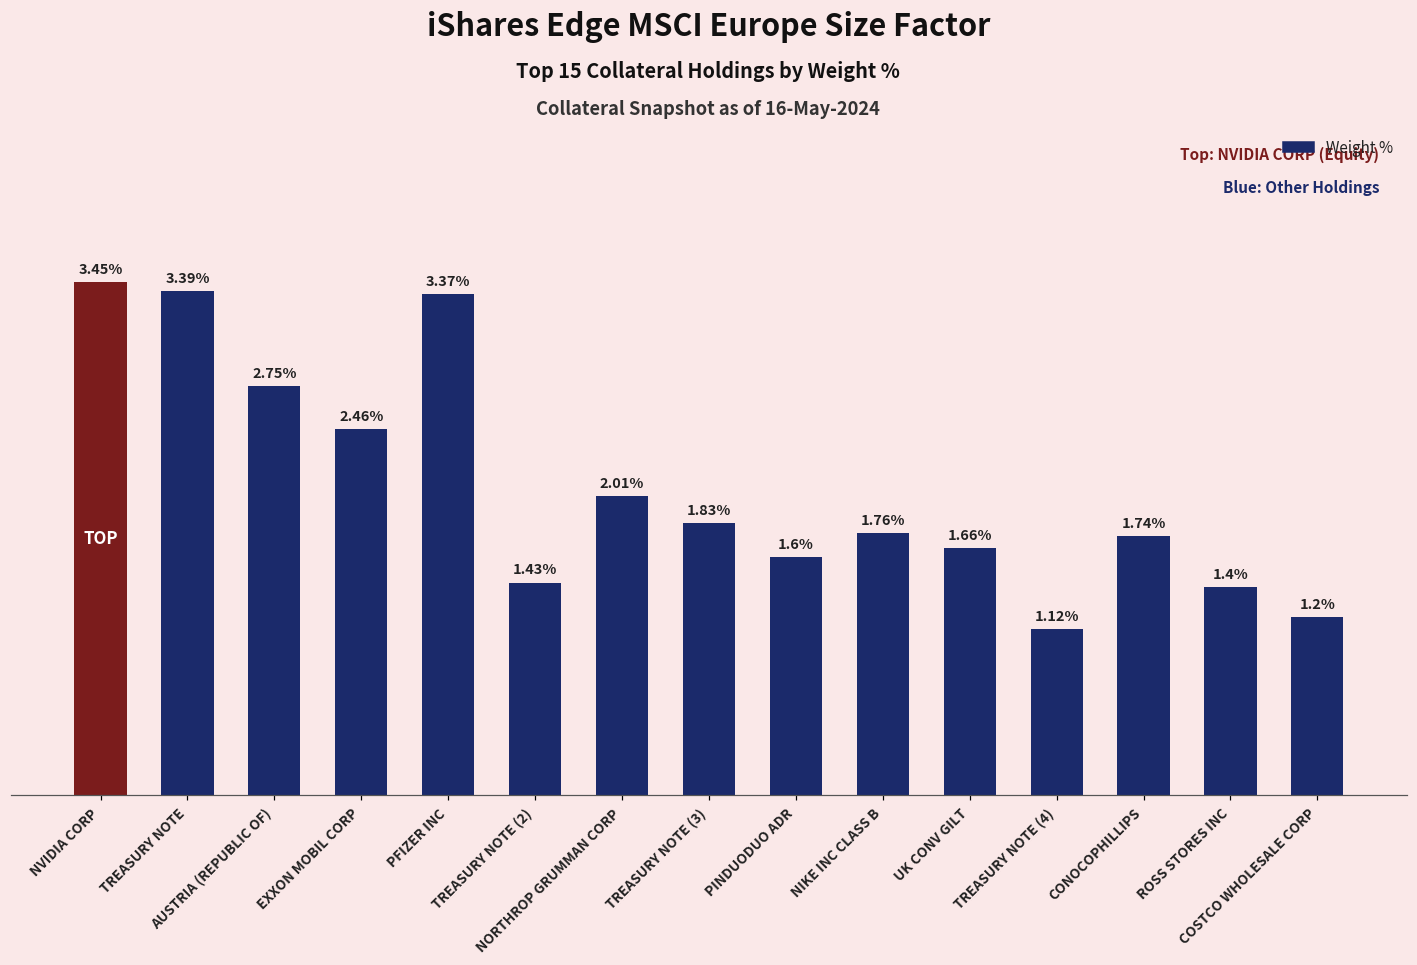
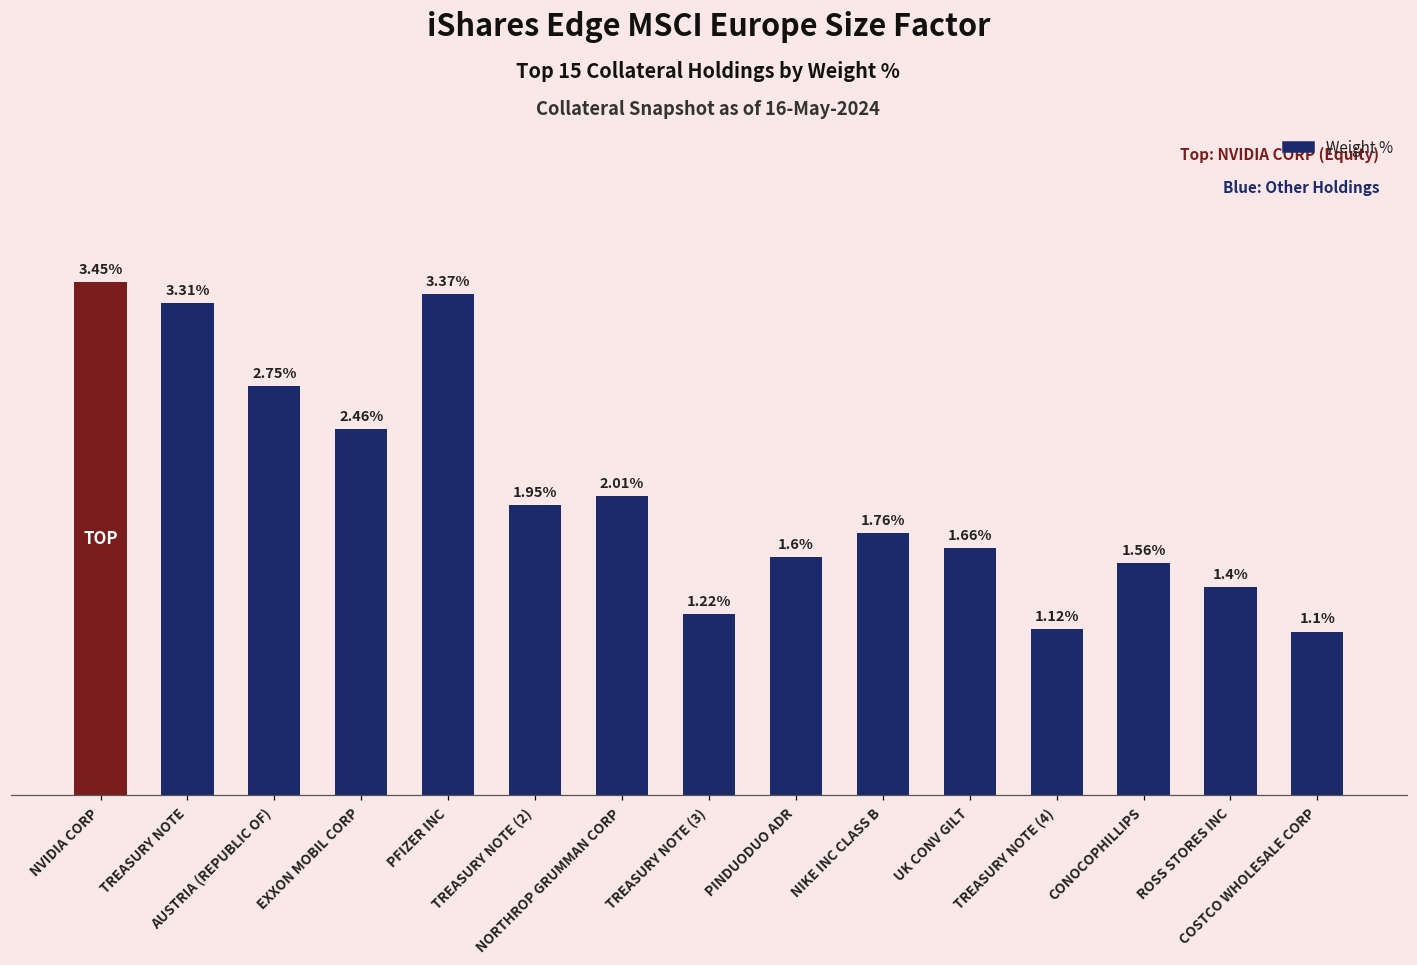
  {
    "NVIDIA CORP": "3.45%",
-   "TREASURY NOTE": "3.39%",
+   "TREASURY NOTE": "3.31%",
    "AUSTRIA (REPUBLIC OF)": "2.75%",
    "EXXON MOBIL CORP": "2.46%",
    "PFIZER INC": "3.37%",
-   "TREASURY NOTE (2)": "1.43%",
+   "TREASURY NOTE (2)": "1.95%",
    "NORTHROP GRUMMAN CORP": "2.01%",
-   "TREASURY NOTE (3)": "1.83%",
+   "TREASURY NOTE (3)": "1.22%",
    "PINDUODUO ADR": "1.6%",
    "NIKE INC CLASS B": "1.76%",
    "UK CONV GILT": "1.66%",
    "TREASURY NOTE (4)": "1.12%",
-   "CONOCOPHILLIPS": "1.74%",
+   "CONOCOPHILLIPS": "1.56%",
    "ROSS STORES INC": "1.4%",
-   "COSTCO WHOLESALE CORP": "1.2%"
+   "COSTCO WHOLESALE CORP": "1.1%"
  }
